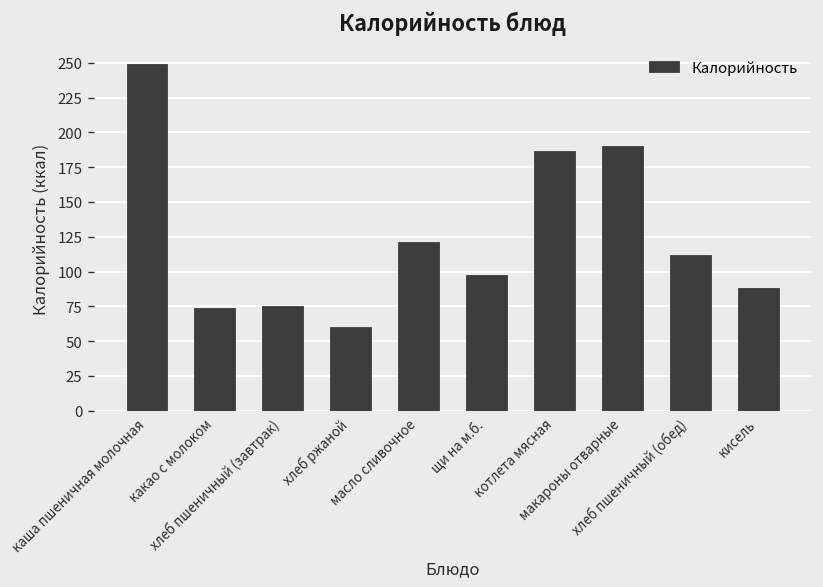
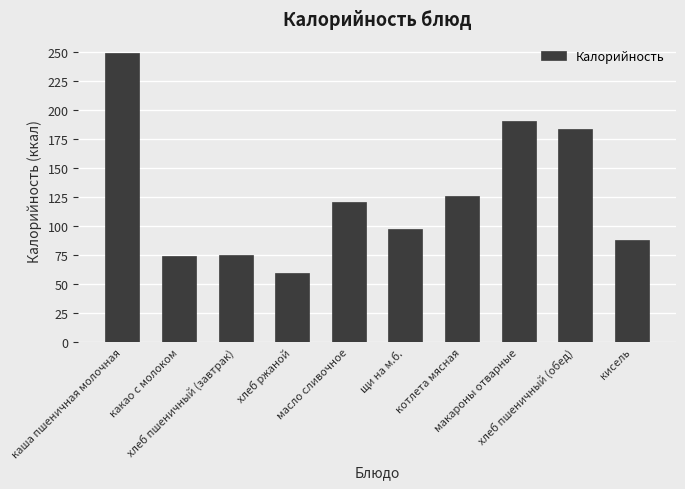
  {
    "каша пшеничная молочная": 249,
    "какао с молоком": 74,
    "хлеб пшеничный (завтрак)": 75,
    "хлеб ржаной": 60,
    "масло сливочное": 121,
    "щи на м.б.": 98,
-   "котлета мясная": 187,
+   "котлета мясная": 126,
    "макароны отварные": 190,
-   "хлеб пшеничный (обед)": 112,
+   "хлеб пшеничный (обед)": 184,
    "кисель": 88
  }
